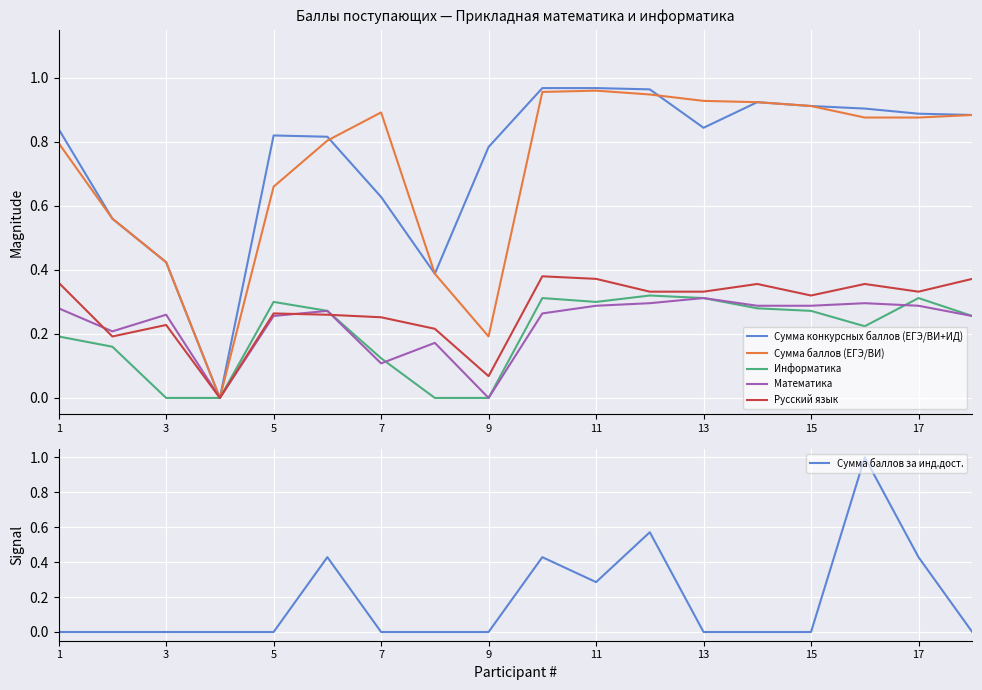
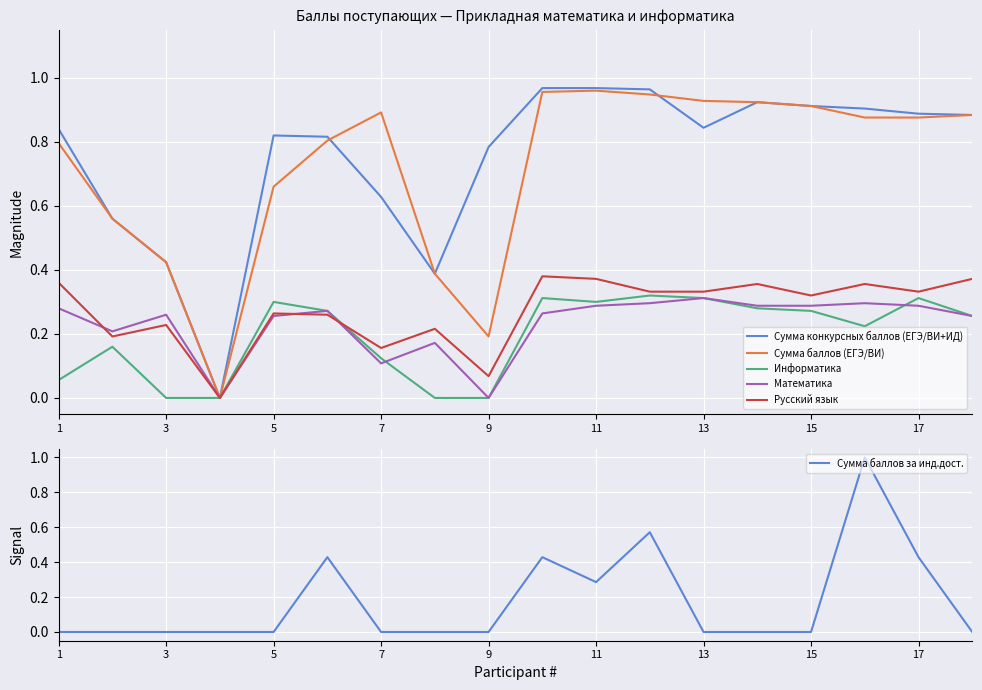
  {
    "Баллы поступающих — Прикладная математика и информатика": {
      "Сумма конкурсных баллов (ЕГЭ/ВИ+ИД)": {
        "1": 0.84,
        "5": 0.82,
        "7": 0.63,
        "9": 0.78,
        "11": 0.97,
        "13": 0.84,
        "17": 0.89
      },
      "Сумма баллов (ЕГЭ/ВИ)": {
        "1": 0.80,
        "5": 0.66,
        "7": 0.89,
        "9": 0.19,
        "11": 0.96,
        "13": 0.93,
        "17": 0.88
      },
      "Информатика": {
-       "1": 0.19,
+       "1": 0.06,
        "3": 0.00,
        "5": 0.30,
        "7": 0.12,
        "11": 0.30,
        "15": 0.27,
        "17": 0.31
      },
      "Математика": {
        "1": 0.28,
        "3": 0.26,
        "5": 0.26,
        "7": 0.11,
        "11": 0.29,
        "15": 0.29,
        "17": 0.29
      },
      "Русский язык": {
        "1": 0.36,
        "3": 0.23,
        "5": 0.26,
-       "7": 0.25,
+       "7": 0.16,
        "9": 0.07,
        "11": 0.37,
        "13": 0.33,
        "15": 0.32,
        "17": 0.33
      }
    }
  }
